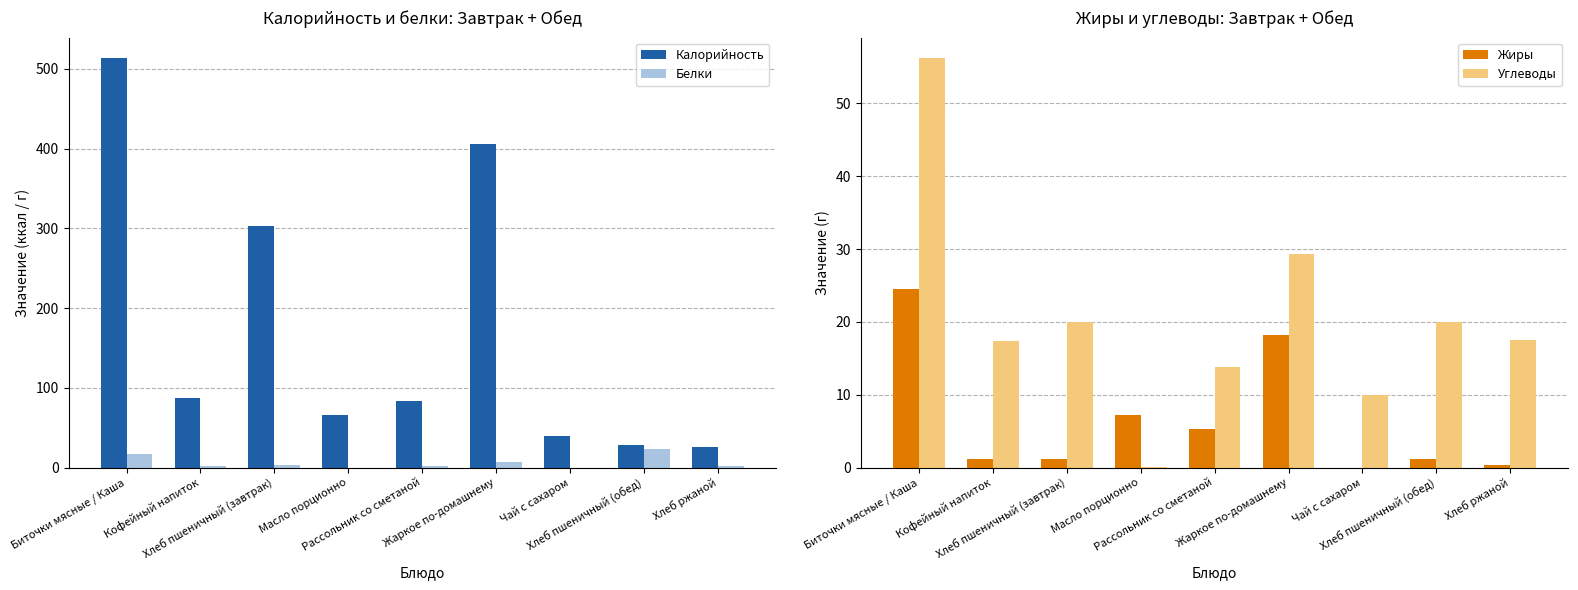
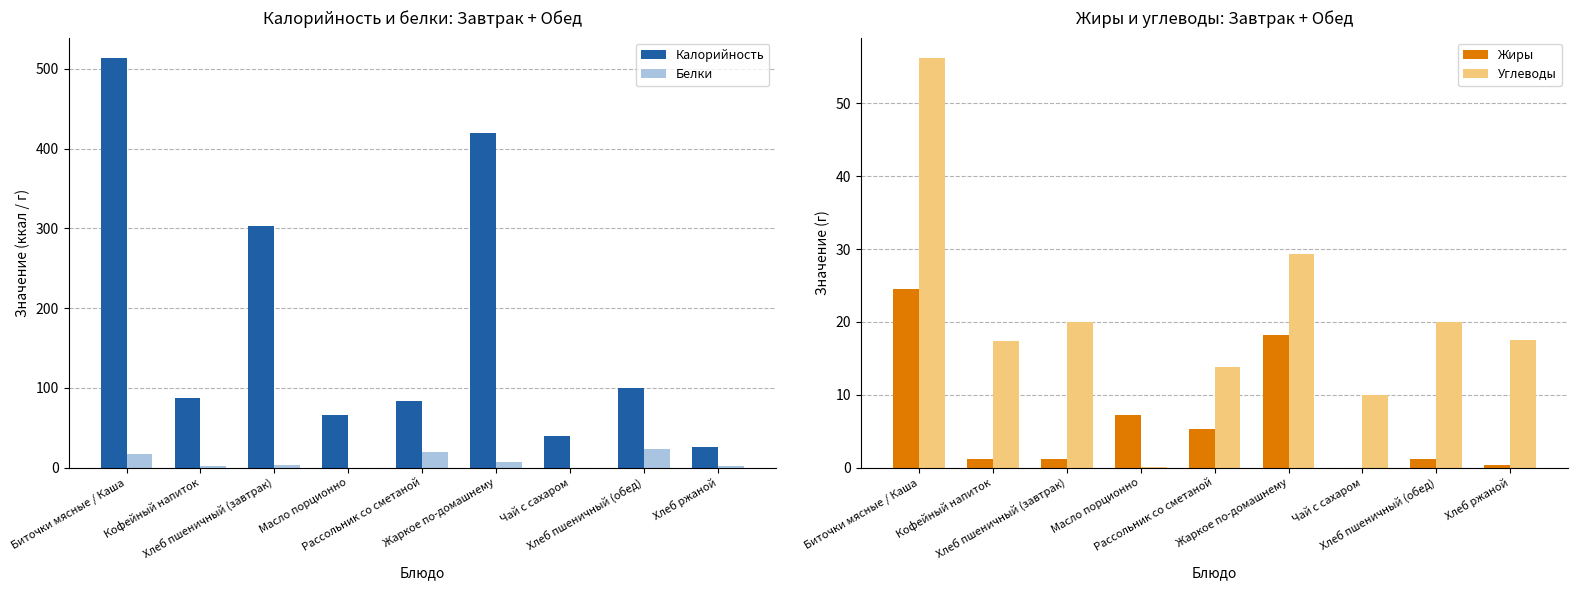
  {
    "Калорийность и белки: Завтрак + Обед": {
      "Калорийность": {
        "Биточки мясные / Каша": 510,
        "Кофейный напиток": 90,
        "Хлеб пшеничный (завтрак)": 300,
        "Масло порционно": 70,
        "Рассольник со сметаной": 80,
-       "Жаркое по-домашнему": 410,
+       "Жаркое по-домашнему": 420,
        "Чай с сахаром": 40,
-       "Хлеб пшеничный (обед)": 30,
+       "Хлеб пшеничный (обед)": 100,
        "Хлеб ржаной": 30
      },
      "Белки": {
        "Биточки мясные / Каша": 20,
-       "Рассольник со сметаной": 0,
+       "Рассольник со сметаной": 20,
        "Жаркое по-домашнему": 10,
        "Чай с сахаром": 0,
        "Хлеб пшеничный (обед)": 20
      }
    },
    "Жиры и углеводы: Завтрак + Обед": {
      "Жиры": {
        "Биточки мясные / Каша": 25,
        "Кофейный напиток": 1,
        "Хлеб пшеничный (завтрак)": 1,
        "Масло порционно": 7,
        "Рассольник со сметаной": 5,
        "Жаркое по-домашнему": 18,
        "Чай с сахаром": 0,
        "Хлеб пшеничный (обед)": 1,
        "Хлеб ржаной": 0
      },
      "Углеводы": {
        "Биточки мясные / Каша": 56,
        "Кофейный напиток": 17,
        "Хлеб пшеничный (завтрак)": 20,
        "Рассольник со сметаной": 14,
        "Жаркое по-домашнему": 29,
        "Чай с сахаром": 10,
        "Хлеб пшеничный (обед)": 20,
        "Хлеб ржаной": 18
      }
    }
  }
